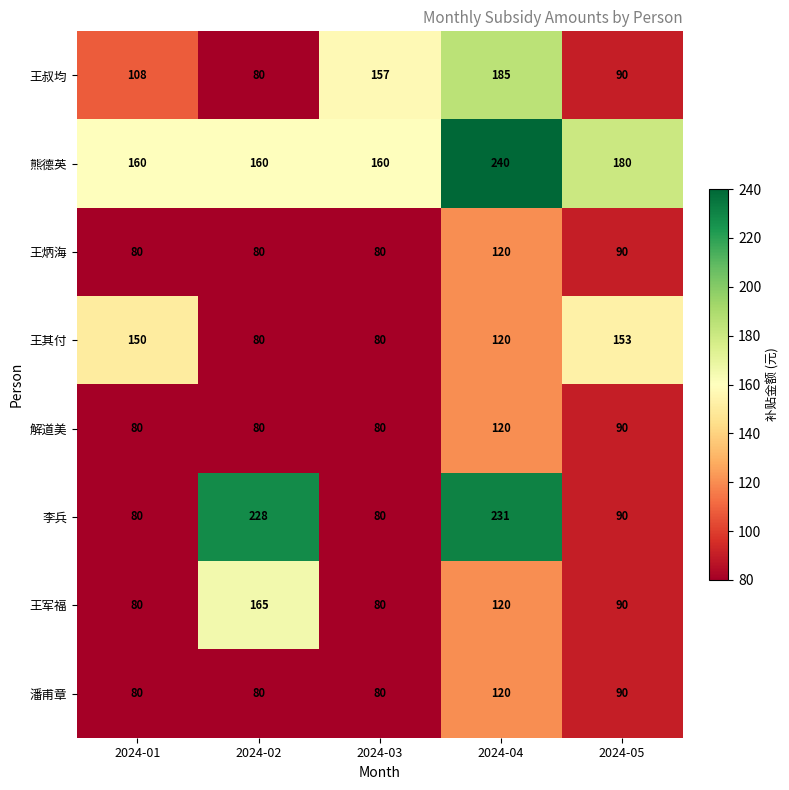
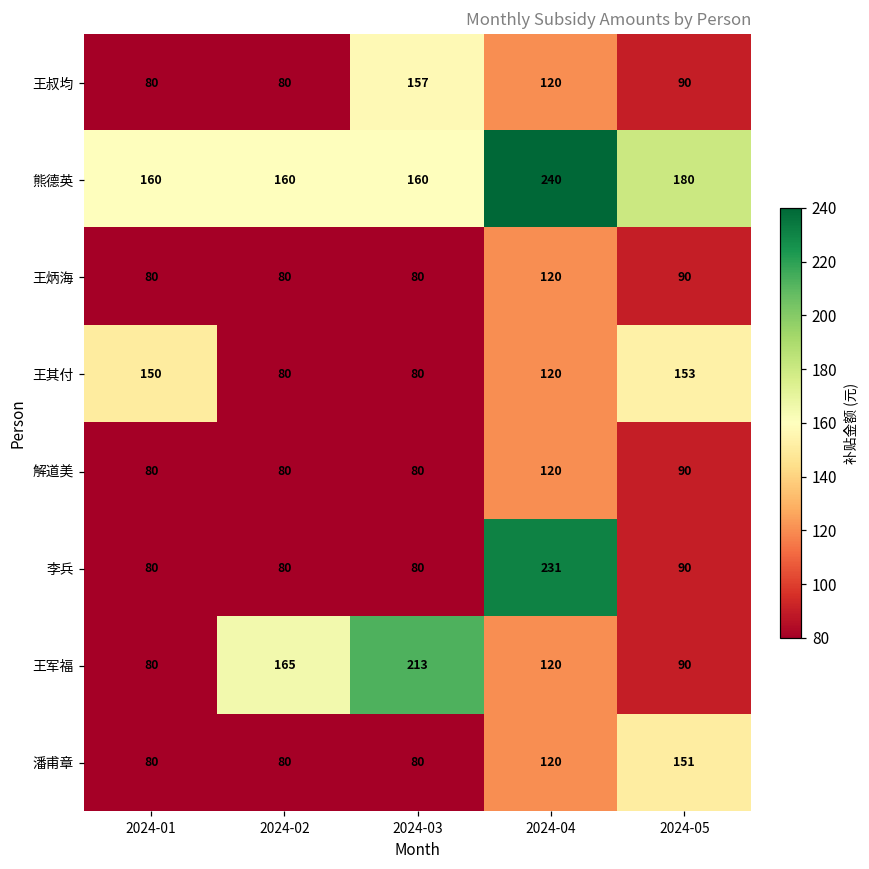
  {
    "王叔均": {
-     "2024-01": 108,
+     "2024-01": 80,
      "2024-02": 80,
      "2024-03": 157,
-     "2024-04": 185,
+     "2024-04": 120,
      "2024-05": 90
    },
    "熊德英": {
      "2024-01": 160,
      "2024-02": 160,
      "2024-03": 160,
      "2024-04": 240,
      "2024-05": 180
    },
    "王炳海": {
      "2024-01": 80,
      "2024-02": 80,
      "2024-03": 80,
      "2024-04": 120,
      "2024-05": 90
    },
    "王其付": {
      "2024-01": 150,
      "2024-02": 80,
      "2024-03": 80,
      "2024-04": 120,
      "2024-05": 153
    },
    "解道美": {
      "2024-01": 80,
      "2024-02": 80,
      "2024-03": 80,
      "2024-04": 120,
      "2024-05": 90
    },
    "李兵": {
      "2024-01": 80,
-     "2024-02": 228,
+     "2024-02": 80,
      "2024-03": 80,
      "2024-04": 231,
      "2024-05": 90
    },
    "王军福": {
      "2024-01": 80,
      "2024-02": 165,
-     "2024-03": 80,
+     "2024-03": 213,
      "2024-04": 120,
      "2024-05": 90
    },
    "潘甫章": {
      "2024-01": 80,
      "2024-02": 80,
      "2024-03": 80,
      "2024-04": 120,
-     "2024-05": 90
+     "2024-05": 151
    }
  }
